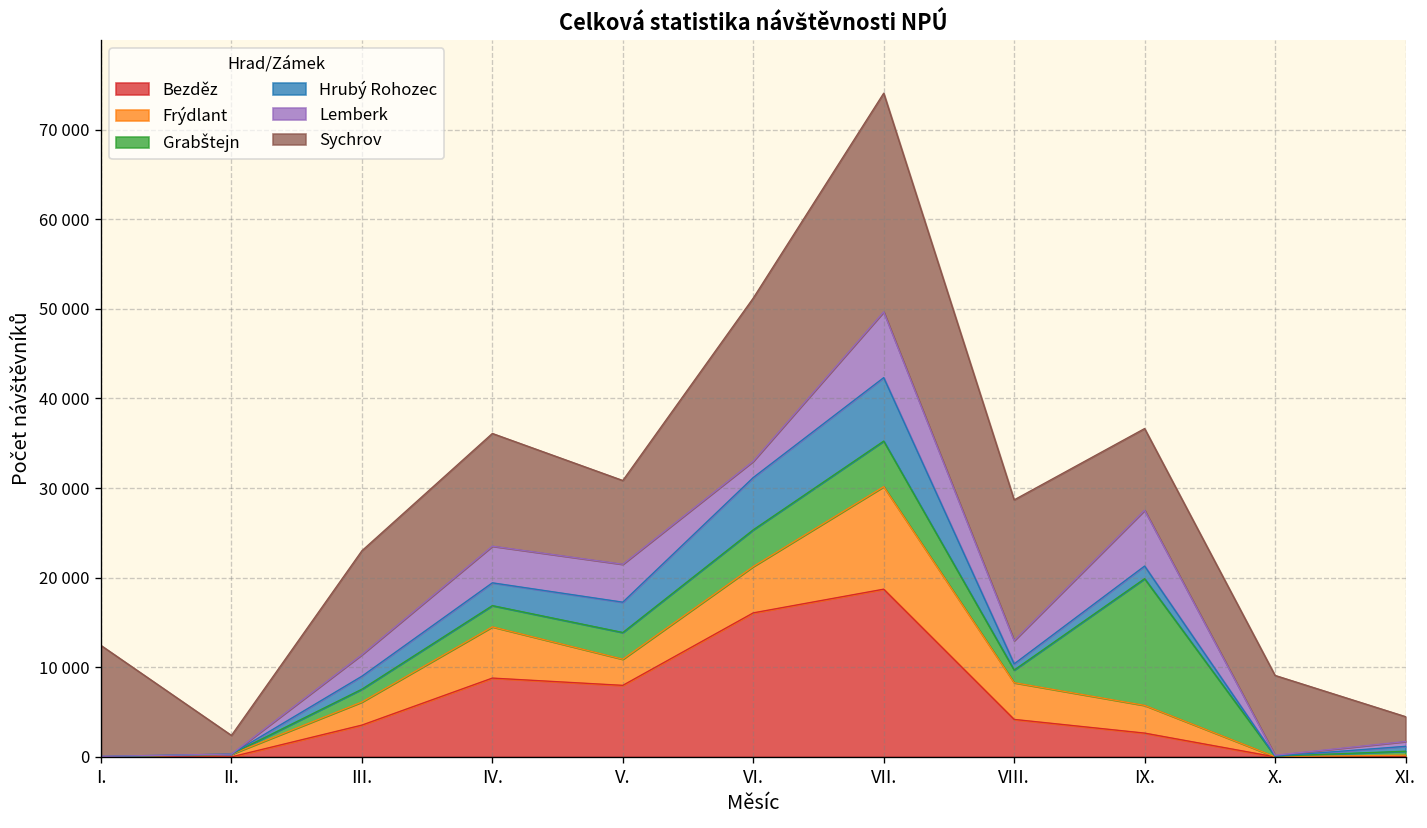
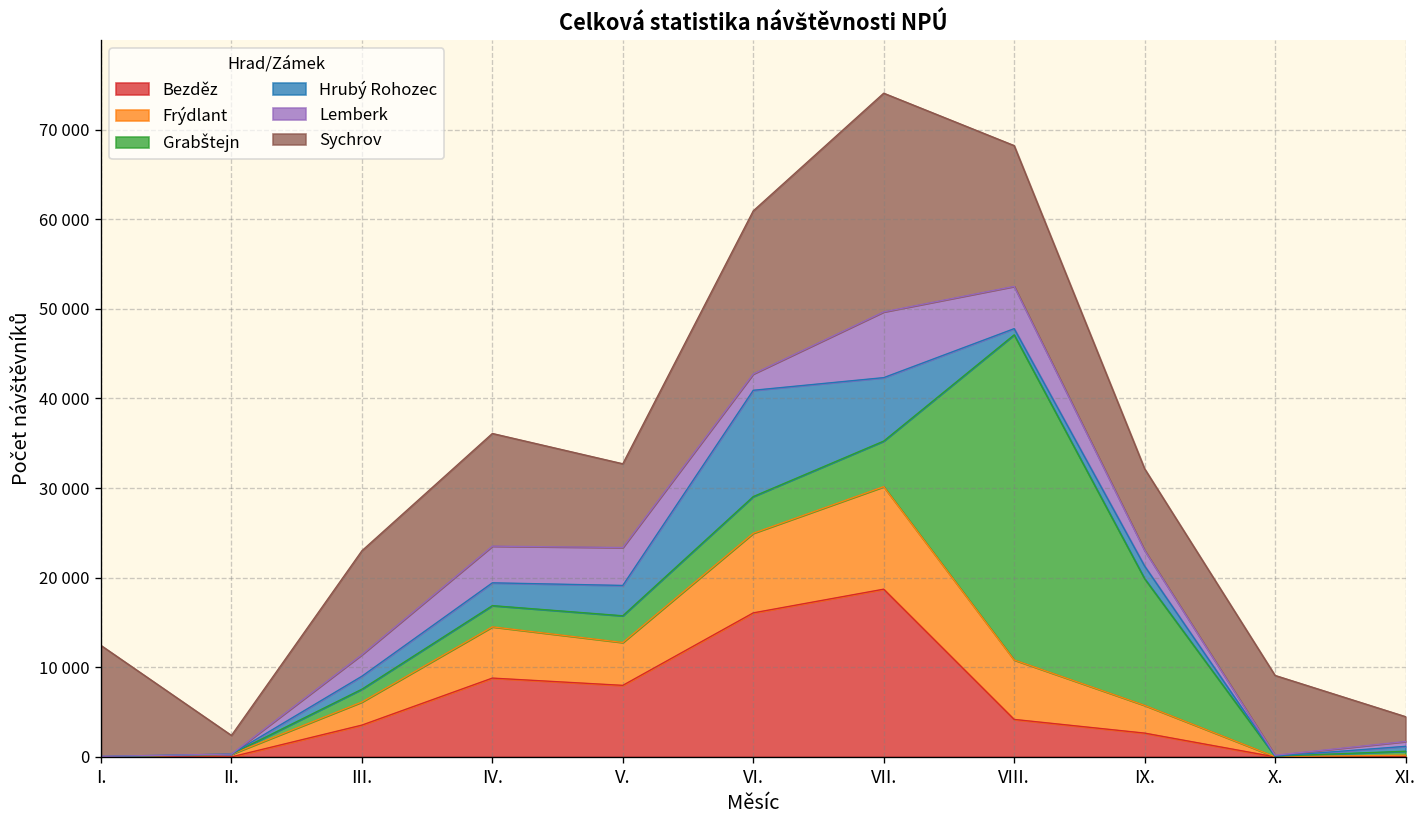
  {
    "Bezděz": {
      "III.": 4000,
      "IV.": 9000,
      "V.": 8000,
      "VI.": 16000,
      "VII.": 19000,
      "VIII.": 4000,
      "IX.": 3000
    },
    "Frýdlant": {
      "III.": 3000,
      "IV.": 6000,
-     "V.": 3000,
-     "VI.": 5000,
+     "V.": 5000,
+     "VI.": 9000,
      "VII.": 11000,
-     "VIII.": 4000,
+     "VIII.": 7000,
      "IX.": 3000
    },
    "Grabštejn": {
      "III.": 1000,
      "IV.": 2000,
      "V.": 3000,
      "VI.": 4000,
      "VII.": 5000,
-     "VIII.": 1000,
+     "VIII.": 36000,
      "IX.": 14000,
      "XI.": 0
    },
    "Hrubý Rohozec": {
      "III.": 1000,
      "IV.": 3000,
      "V.": 3000,
-     "VI.": 6000,
+     "VI.": 12000,
      "VII.": 7000,
      "VIII.": 1000,
      "IX.": 1000,
      "XI.": 1000
    },
    "Lemberk": {
      "III.": 2000,
      "IV.": 4000,
      "V.": 4000,
      "VI.": 2000,
      "VII.": 7000,
-     "VIII.": 3000,
-     "IX.": 6000,
+     "VIII.": 5000,
+     "IX.": 2000,
      "XI.": 1000
    },
    "Sychrov": {
      "I.": 12000,
      "II.": 2000,
      "III.": 12000,
      "IV.": 13000,
      "V.": 9000,
      "VI.": 18000,
      "VII.": 24000,
      "VIII.": 16000,
      "IX.": 9000,
      "X.": 9000,
      "XI.": 3000
    }
  }
